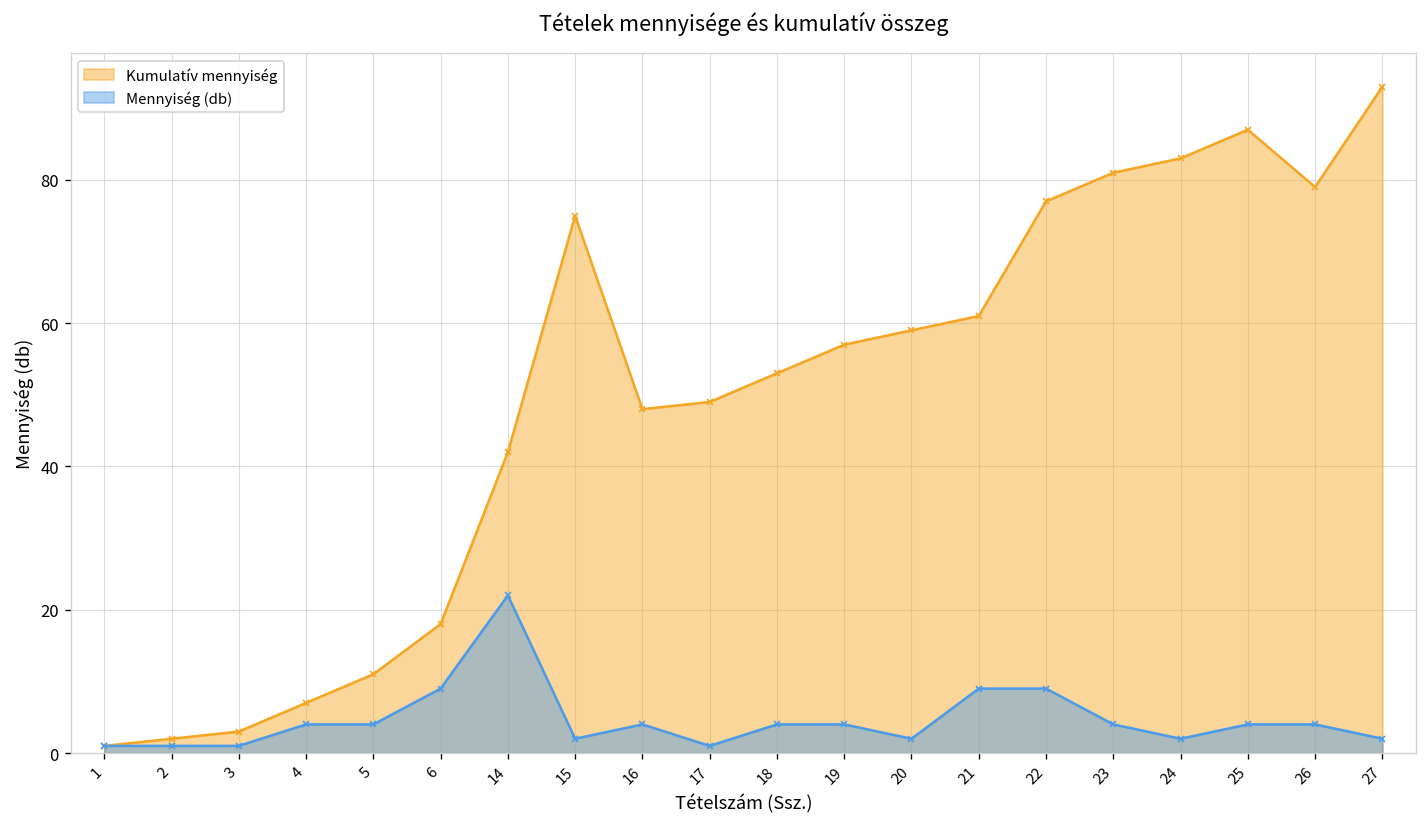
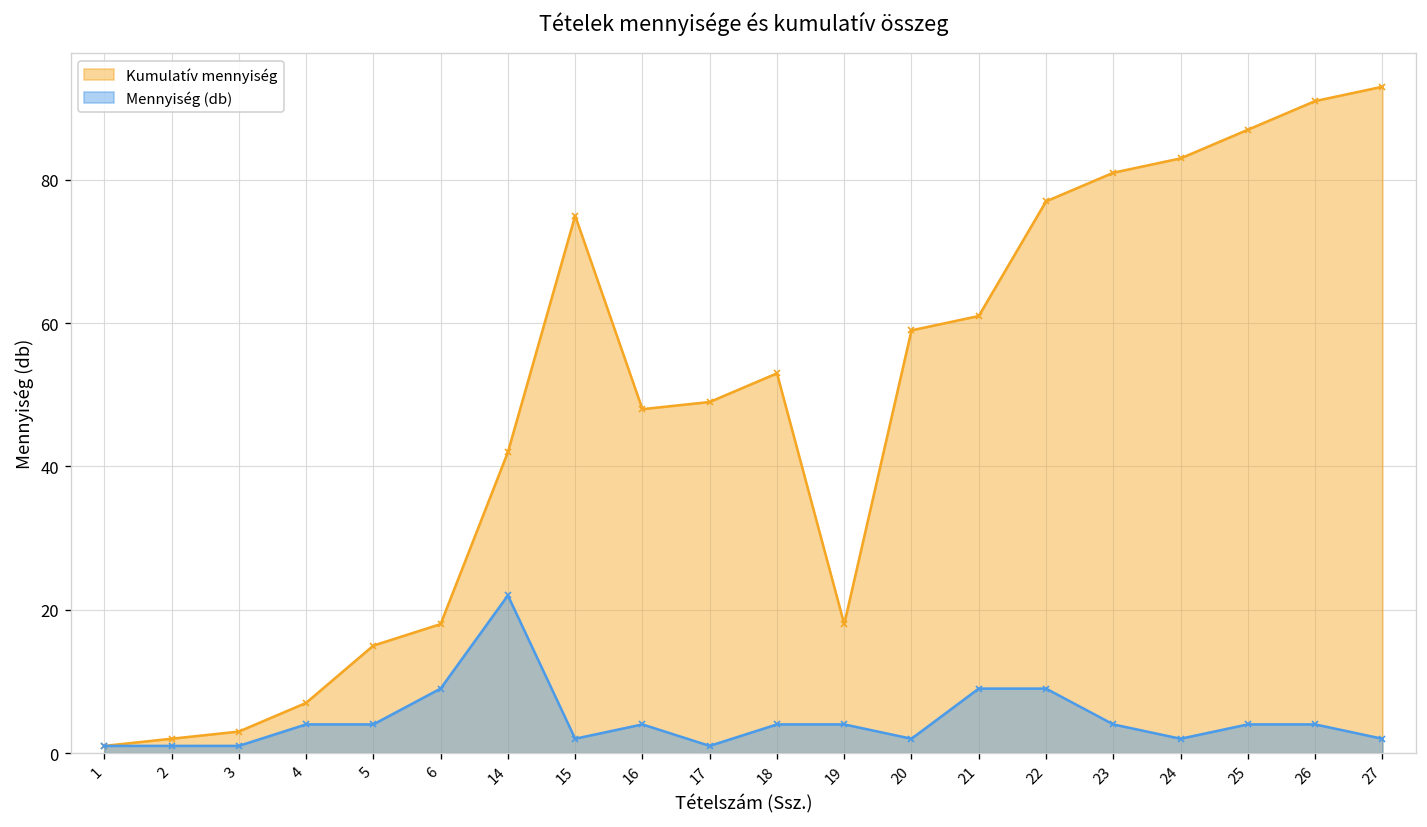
  {
    "Kumulatív mennyiség": {
      "2": 2,
      "3": 3,
      "4": 7,
-     "5": 11,
+     "5": 15,
      "6": 18,
      "14": 42,
      "15": 75,
      "16": 48,
      "17": 49,
      "18": 53,
-     "19": 57,
+     "19": 18,
      "20": 59,
      "21": 61,
      "22": 77,
      "23": 81,
      "24": 83,
      "25": 87,
-     "26": 79,
+     "26": 91,
      "27": 93
    },
    "Mennyiség (db)": {
      "2": 1,
      "3": 1,
      "4": 4,
      "5": 4,
      "6": 9,
      "14": 22,
      "15": 2,
      "16": 4,
      "17": 1,
      "18": 4,
      "19": 4,
      "20": 2,
      "21": 9,
      "22": 9,
      "23": 4,
      "24": 2,
      "25": 4,
      "26": 4,
      "27": 2
    }
  }
